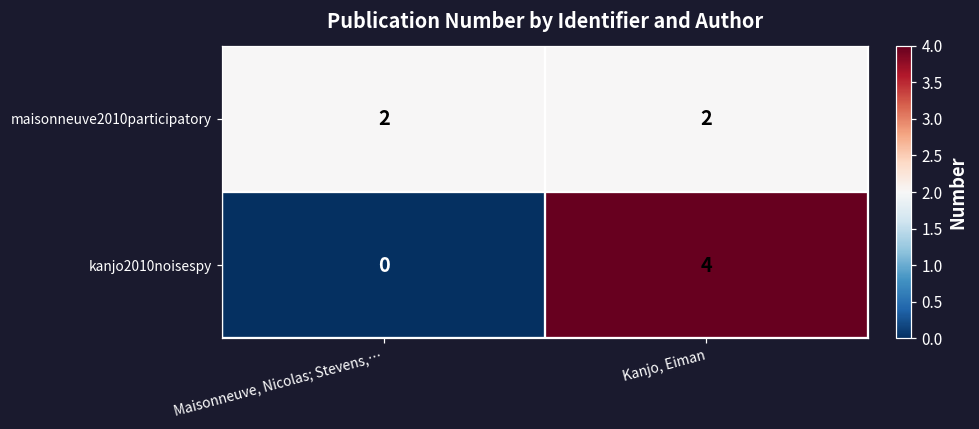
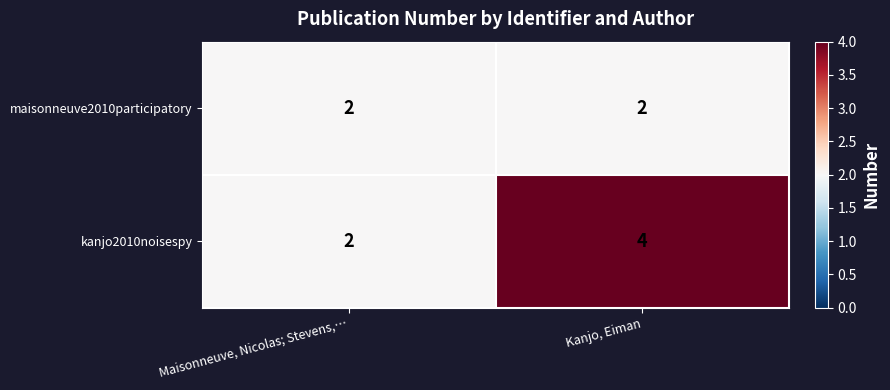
  {
    "maisonneuve2010participatory": {
      "Maisonneuve, Nicolas; Stevens,…": 2,
      "Kanjo, Eiman": 2
    },
    "kanjo2010noisespy": {
-     "Maisonneuve, Nicolas; Stevens,…": 0,
+     "Maisonneuve, Nicolas; Stevens,…": 2,
      "Kanjo, Eiman": 4
    }
  }
